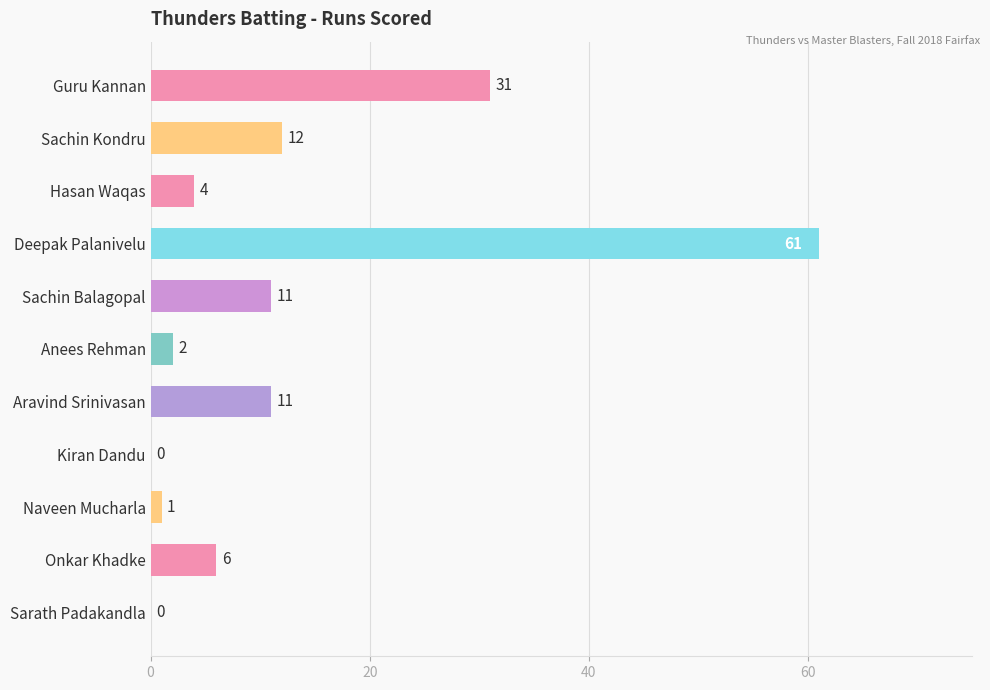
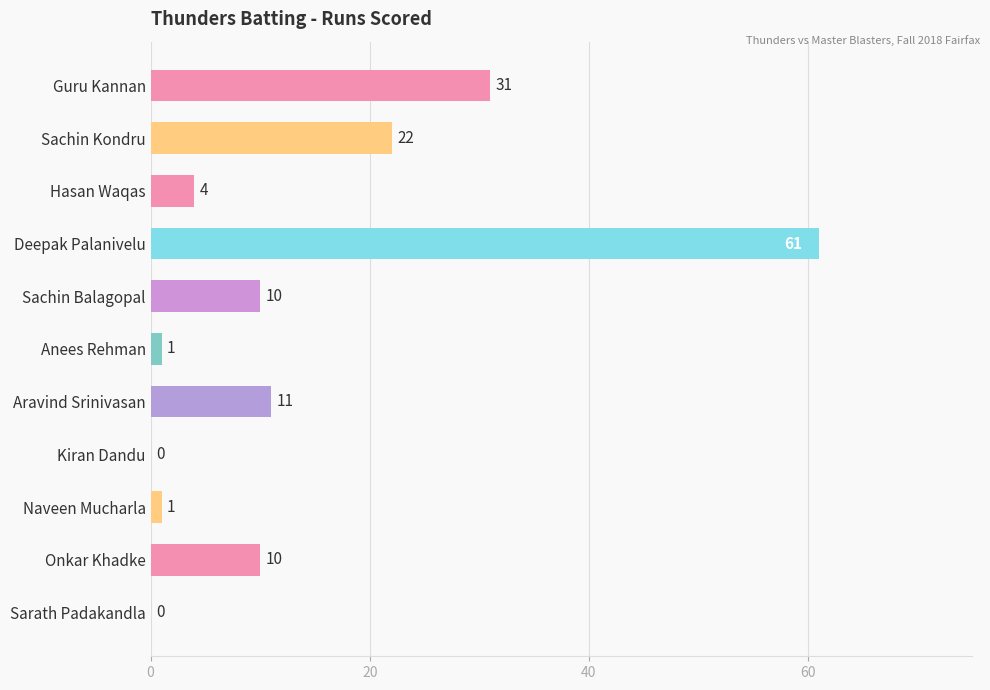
  {
    "Guru Kannan": 31,
-   "Sachin Kondru": 12,
+   "Sachin Kondru": 22,
    "Hasan Waqas": 4,
    "Deepak Palanivelu": 61,
-   "Sachin Balagopal": 11,
-   "Anees Rehman": 2,
+   "Sachin Balagopal": 10,
+   "Anees Rehman": 1,
    "Aravind Srinivasan": 11,
    "Kiran Dandu": 0,
    "Naveen Mucharla": 1,
-   "Onkar Khadke": 6,
+   "Onkar Khadke": 10,
    "Sarath Padakandla": 0
  }
